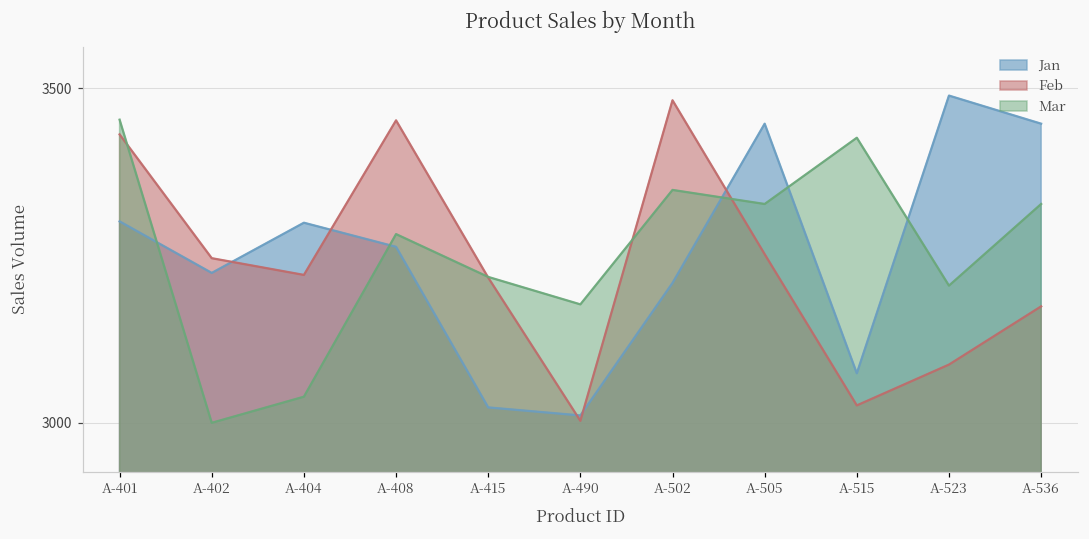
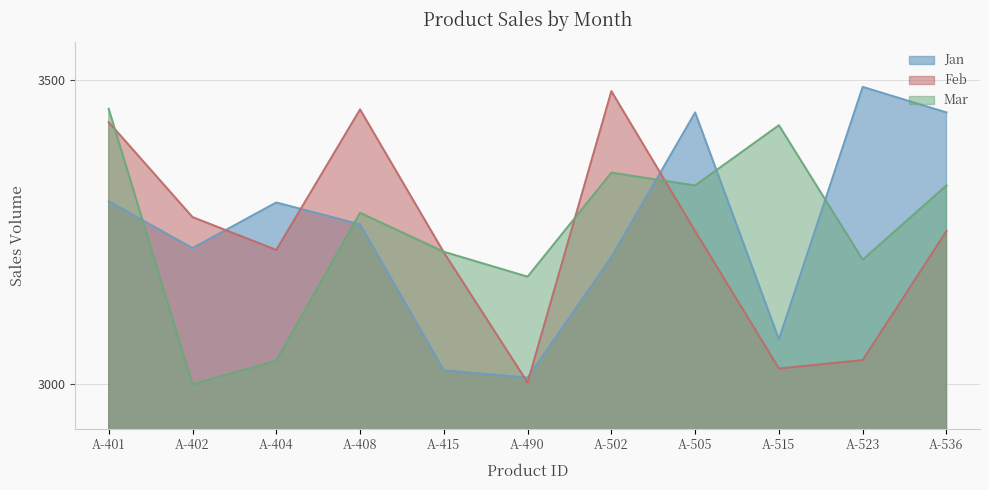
  {
    "Feb": {
      "A-401": 3430,
-     "A-402": 3250,
+     "A-402": 3280,
      "A-404": 3220,
      "A-408": 3450,
      "A-490": 3000,
      "A-502": 3480,
      "A-505": 3250,
      "A-515": 3030,
-     "A-523": 3090,
-     "A-536": 3170
+     "A-523": 3040,
+     "A-536": 3250
    }
  }
